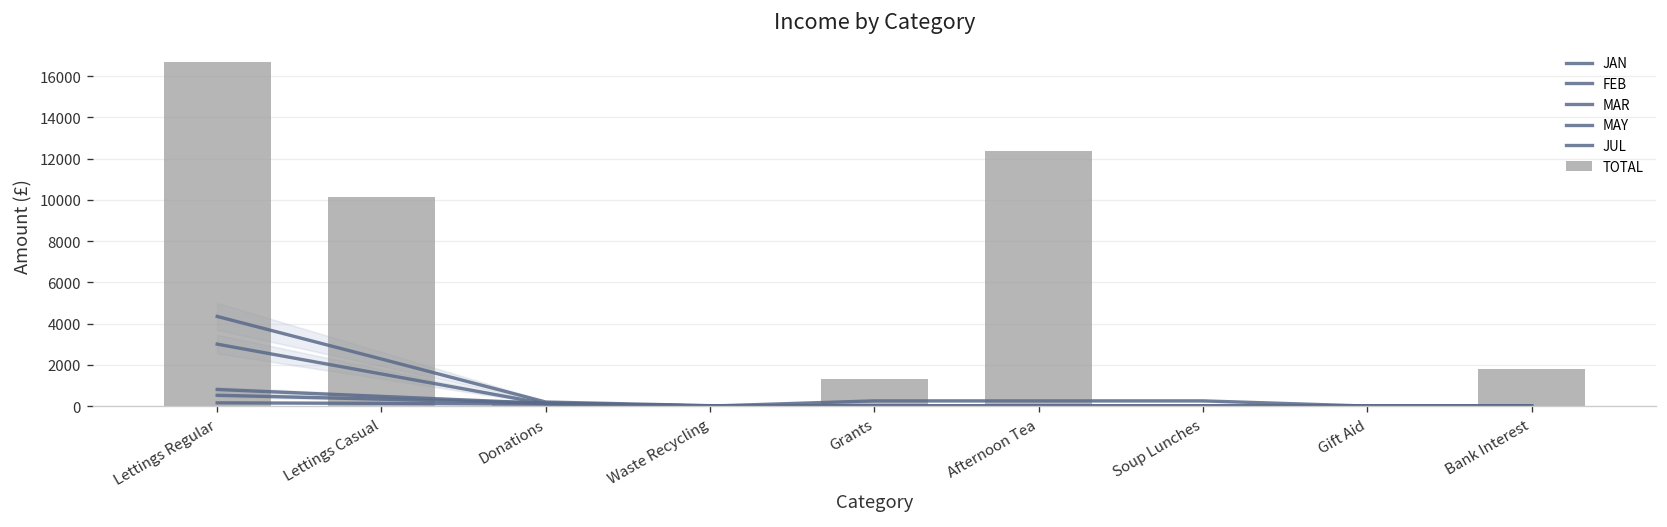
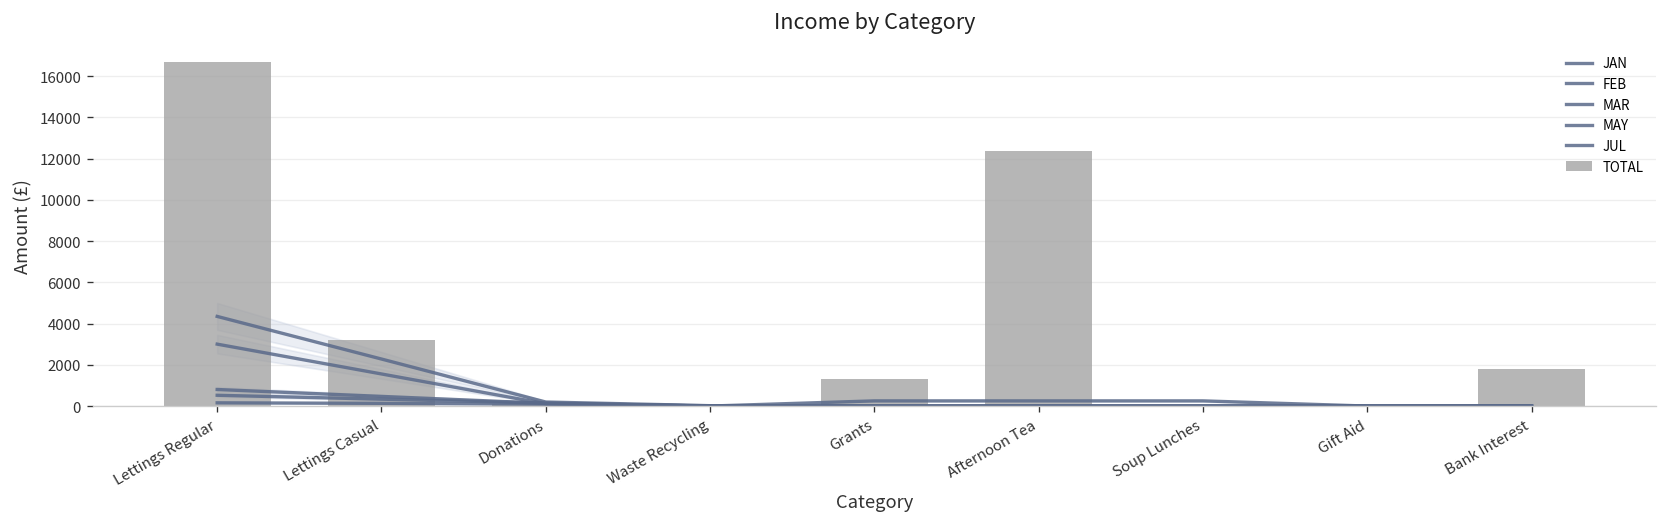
  {
    "TOTAL": {
      "Lettings Regular": 16700,
-     "Lettings Casual": 10100,
+     "Lettings Casual": 3200,
      "Waste Recycling": 0,
      "Grants": 1300,
      "Afternoon Tea": 12400,
      "Soup Lunches": 0,
      "Gift Aid": 0,
      "Bank Interest": 1800
    }
  }
